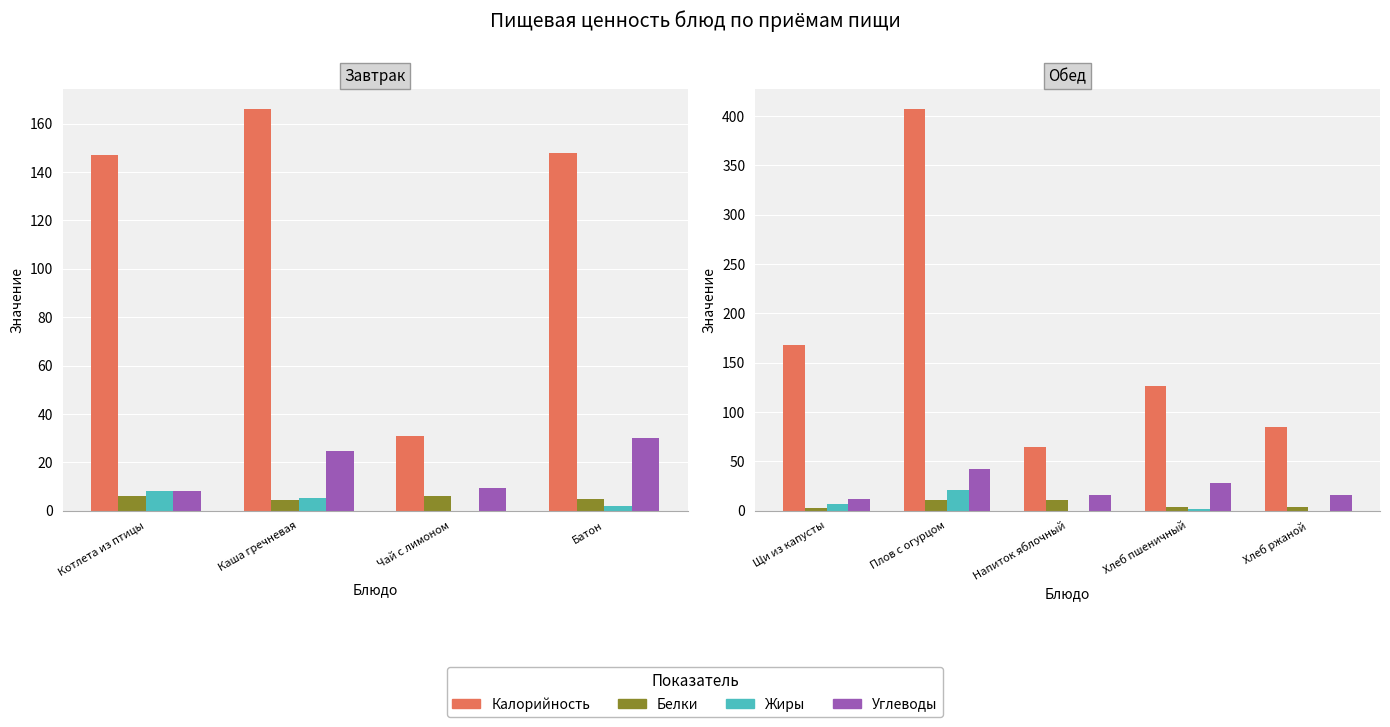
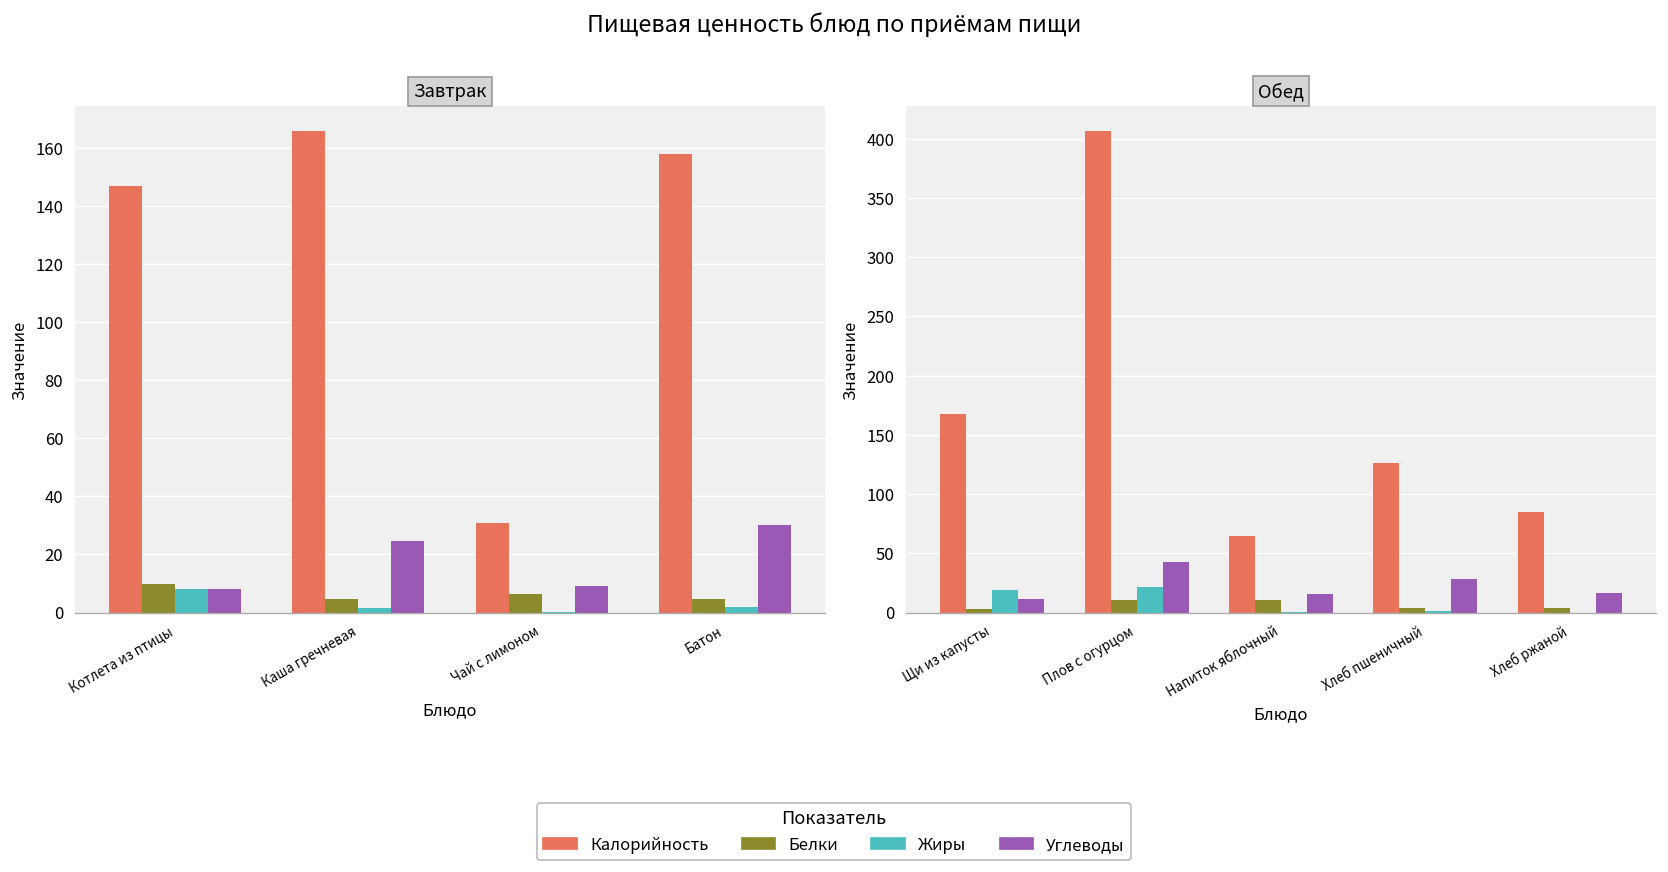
  {
    "Завтрак": {
      "Калорийность": {
        "Котлета из птицы": 147,
        "Каша гречневая": 166,
        "Чай с лимоном": 31,
-       "Батон": 148
+       "Батон": 158
      },
      "Белки": {
-       "Котлета из птицы": 6,
+       "Котлета из птицы": 10,
        "Каша гречневая": 5,
        "Чай с лимоном": 6,
        "Батон": 5
      },
      "Жиры": {
        "Котлета из птицы": 8,
-       "Каша гречневая": 5,
+       "Каша гречневая": 2,
        "Батон": 2
      },
      "Углеводы": {
        "Котлета из птицы": 8,
        "Каша гречневая": 25,
        "Чай с лимоном": 9,
        "Батон": 30
      }
    },
    "Обед": {
      "Калорийность": {
        "Щи из капусты": 170,
        "Плов с огурцом": 410,
        "Напиток яблочный": 70,
        "Хлеб пшеничный": 130,
        "Хлеб ржаной": 90
      },
      "Белки": {
        "Щи из капусты": 0,
        "Плов с огурцом": 10,
        "Напиток яблочный": 10,
        "Хлеб пшеничный": 0,
        "Хлеб ржаной": 0
      },
      "Жиры": {
-       "Щи из капусты": 10,
+       "Щи из капусты": 20,
        "Плов с огурцом": 20,
        "Хлеб ржаной": 0
      },
      "Углеводы": {
        "Щи из капусты": 10,
        "Плов с огурцом": 40,
        "Напиток яблочный": 20,
        "Хлеб пшеничный": 30,
        "Хлеб ржаной": 20
      }
    }
  }
